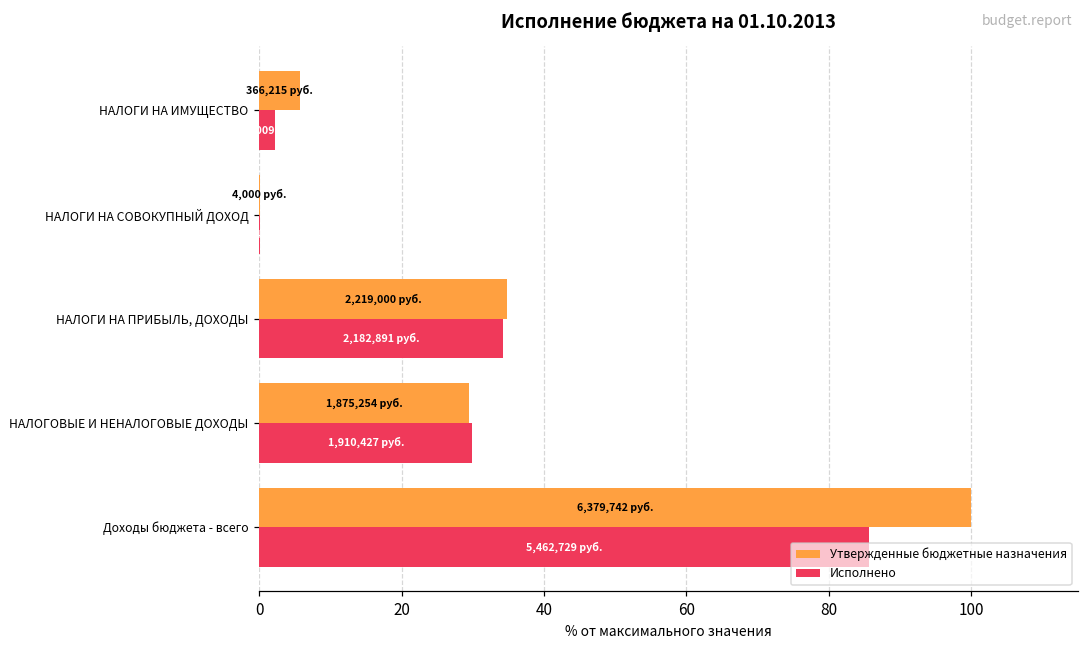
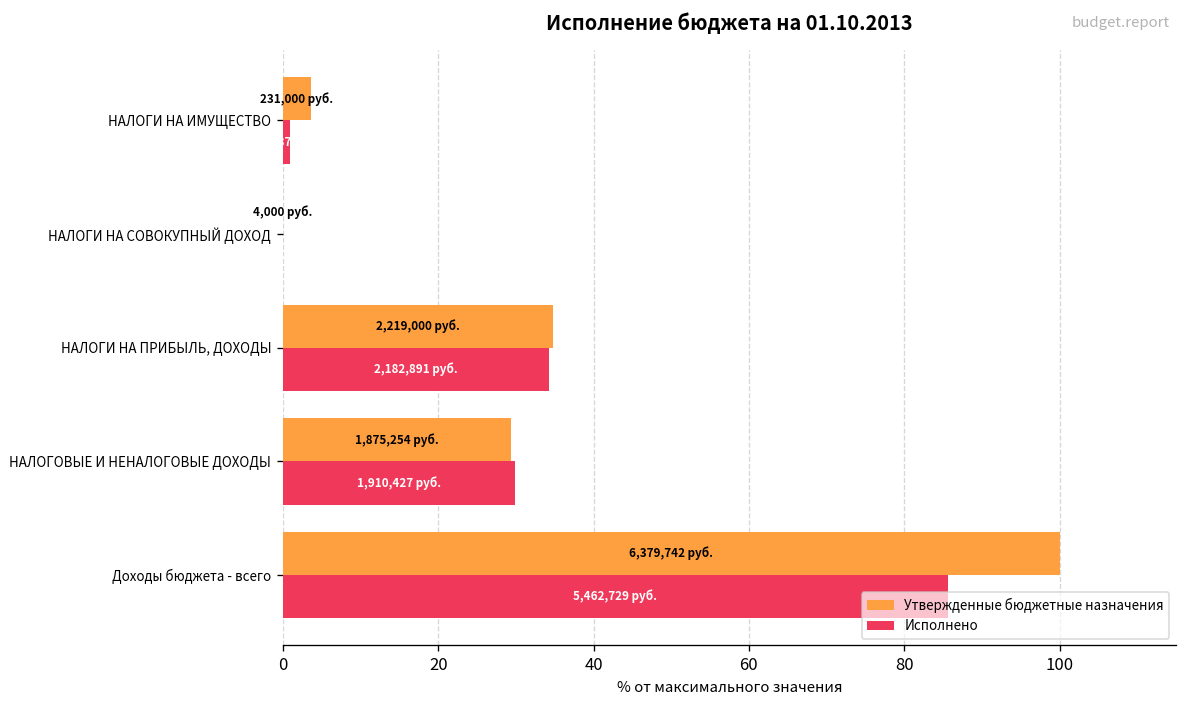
  {
    "Утвержденные бюджетные назначения": {
-     "НАЛОГИ НА ИМУЩЕСТВО": "366,215"
+     "НАЛОГИ НА ИМУЩЕСТВО": "231,000"
    },
    "Исполнено": {
-     "НАЛОГИ НА ИМУЩЕСТВО": "2"
+     "НАЛОГИ НА ИМУЩЕСТВО": "1"
    }
  }
